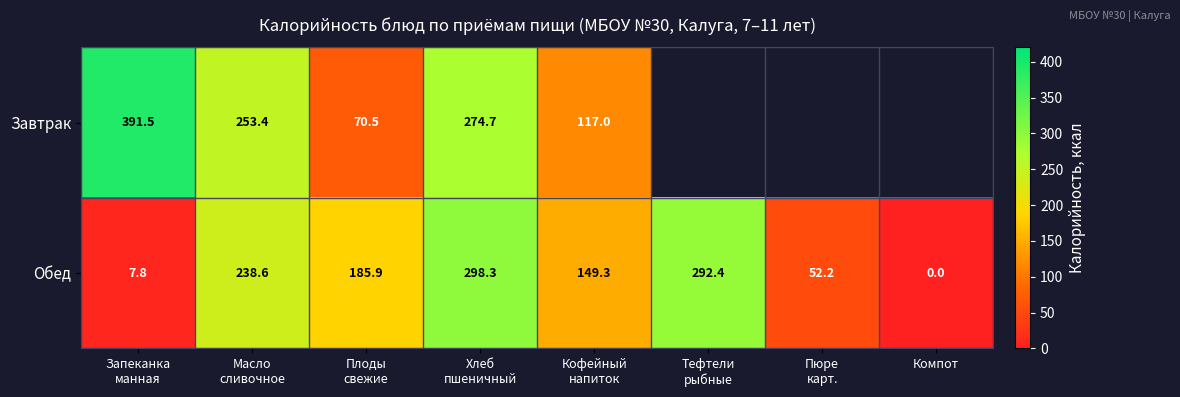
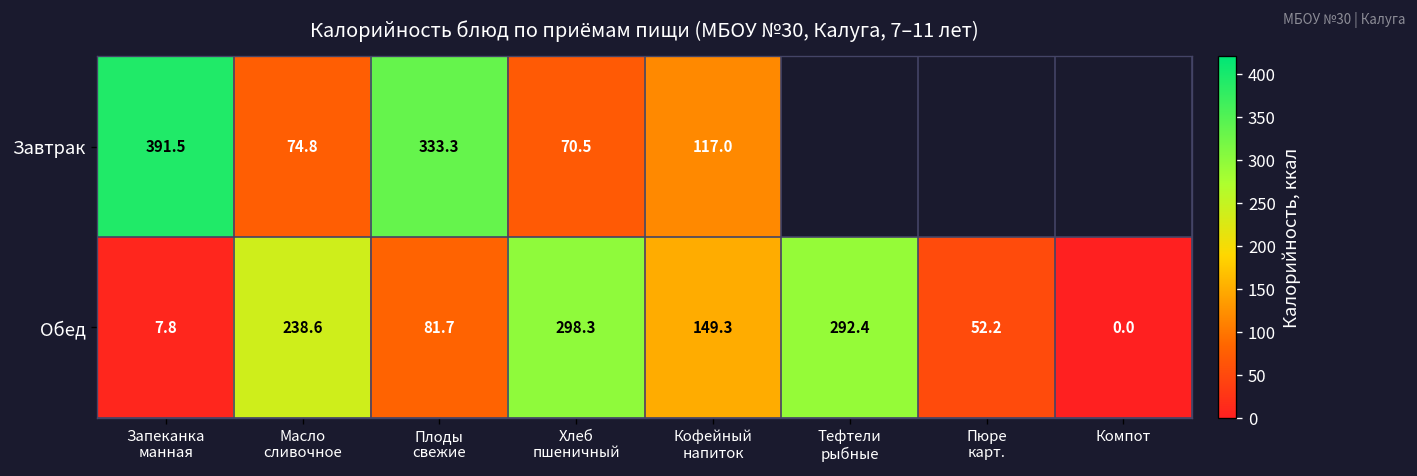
  {
    "Завтрак": {
      "Запеканка манная": 391.5,
-     "Масло сливочное": 253.4,
-     "Плоды свежие": 70.5,
-     "Хлеб пшеничный": 274.7,
+     "Масло сливочное": 74.8,
+     "Плоды свежие": 333.3,
+     "Хлеб пшеничный": 70.5,
      "Кофейный напиток": 117.0
    },
    "Обед": {
      "Запеканка манная": 7.8,
      "Масло сливочное": 238.6,
-     "Плоды свежие": 185.9,
+     "Плоды свежие": 81.7,
      "Хлеб пшеничный": 298.3,
      "Кофейный напиток": 149.3,
      "Тефтели рыбные": 292.4,
      "Пюре карт.": 52.2,
      "Компот": 0.0
    }
  }
